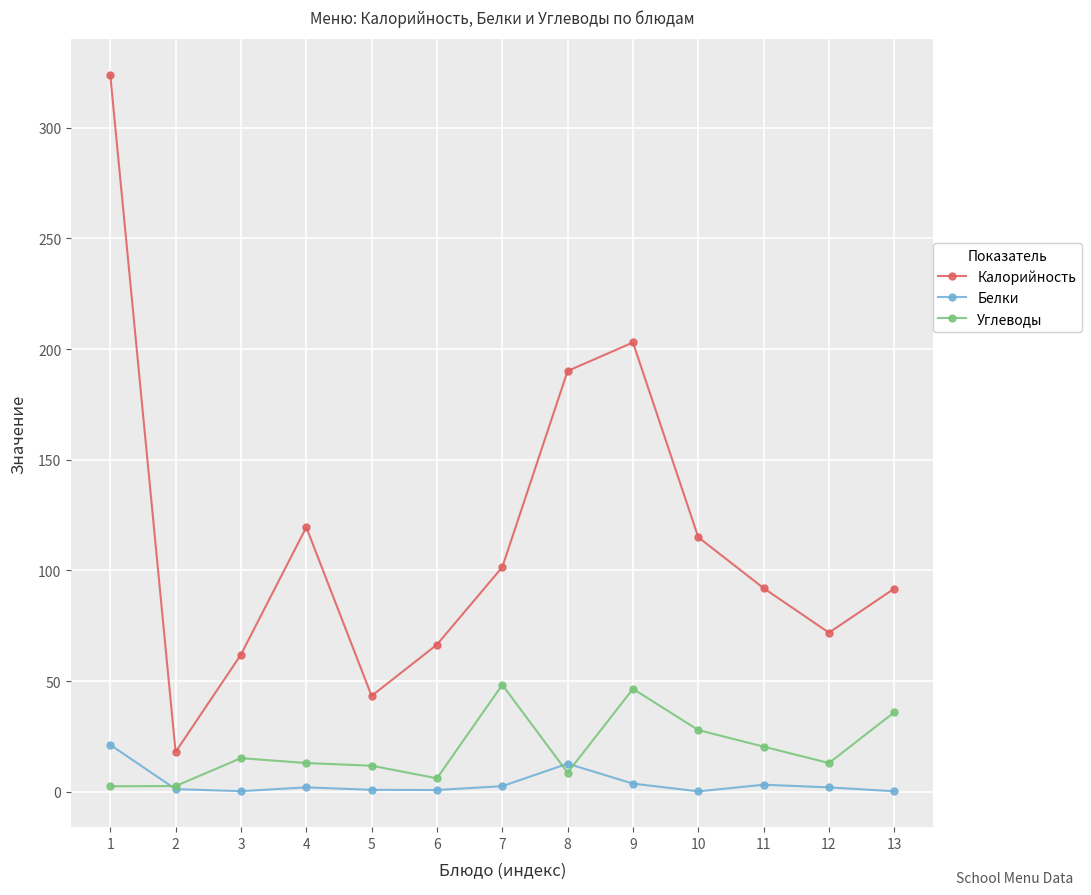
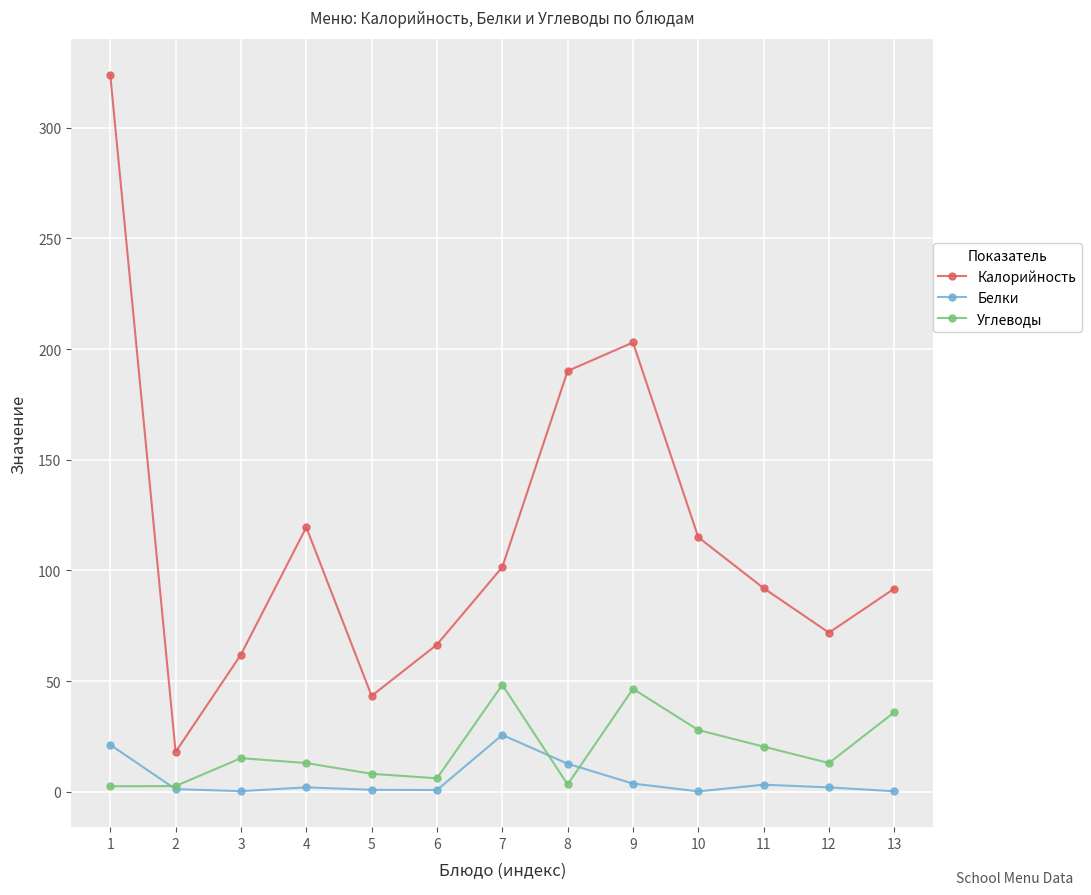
  {
    "Калорийность": {
      "1": 324,
      "2": 18,
      "3": 62,
      "4": 120,
      "5": 43,
      "6": 67,
      "7": 102,
      "8": 190,
      "9": 203,
      "10": 115,
      "11": 92,
      "12": 72,
      "13": 92
    },
    "Белки": {
      "1": 21,
      "2": 1,
      "3": 0,
      "4": 2,
      "5": 1,
      "6": 1,
-     "7": 3,
+     "7": 26,
      "8": 13,
      "9": 4,
      "10": 0,
      "11": 3,
      "12": 2,
      "13": 0
    },
    "Углеводы": {
      "1": 3,
      "2": 3,
      "3": 15,
      "4": 13,
-     "5": 12,
+     "5": 8,
      "6": 6,
      "7": 48,
-     "8": 9,
+     "8": 3,
      "9": 47,
      "10": 28,
      "11": 20,
      "12": 13,
      "13": 36
    }
  }
